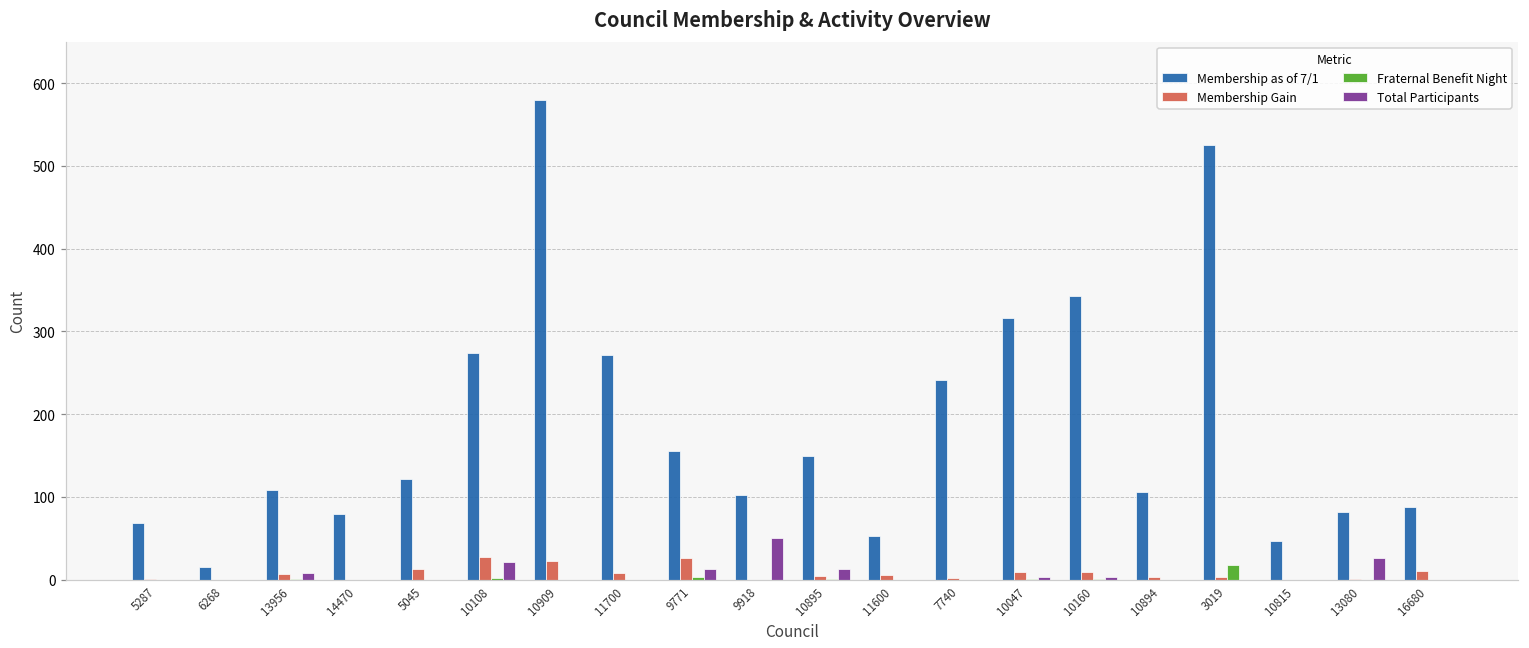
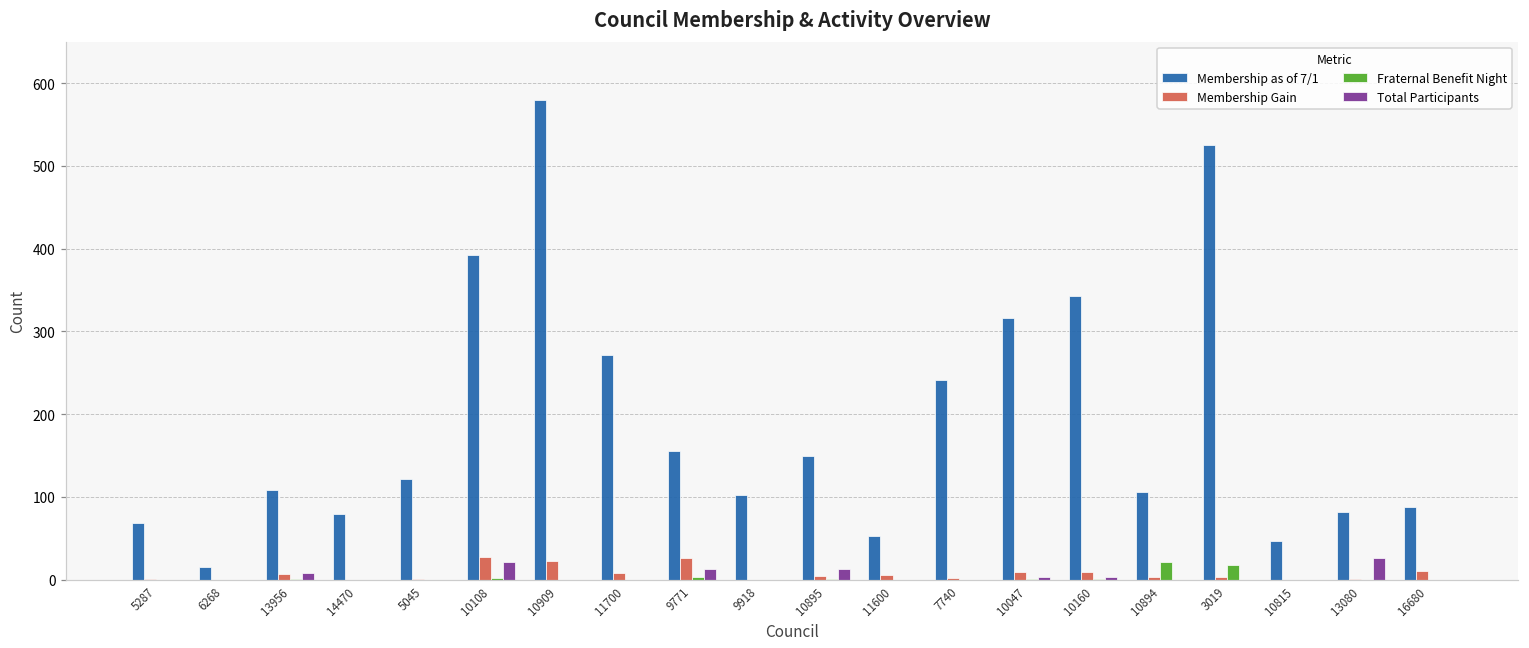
  {
    "Membership as of 7/1": {
      "5287": 70,
      "6268": 20,
      "13956": 110,
      "14470": 80,
      "5045": 120,
-     "10108": 270,
+     "10108": 390,
      "10909": 580,
      "11700": 270,
      "9771": 160,
      "9918": 100,
      "10895": 150,
      "11600": 50,
      "7740": 240,
      "10047": 320,
      "10160": 340,
      "10894": 110,
      "3019": 530,
      "10815": 50,
      "13080": 80,
      "16680": 90
    },
    "Membership Gain": {
      "6268": 0,
      "13956": 10,
      "14470": 0,
-     "5045": 10,
+     "5045": 0,
      "10108": 30,
      "10909": 20,
      "11700": 10,
      "9771": 30,
      "9918": 0,
      "10895": 0,
      "11600": 10,
      "10047": 10,
      "10160": 10,
      "10815": 0,
      "16680": 10
    },
    "Fraternal Benefit Night": {
      "5287": 0,
      "6268": 0,
      "14470": 0,
      "5045": 0,
      "10909": 0,
      "11700": 0,
      "9918": 0,
      "11600": 0,
      "7740": 0,
-     "10894": 0,
+     "10894": 20,
      "3019": 20,
      "10815": 0,
      "13080": 0,
      "16680": 0
    },
    "Total Participants": {
      "5287": 0,
      "6268": 0,
      "13956": 10,
      "14470": 0,
      "5045": 0,
      "10108": 20,
      "10909": 0,
      "11700": 0,
      "9771": 10,
-     "9918": 50,
+     "9918": 0,
      "10895": 10,
      "11600": 0,
      "7740": 0,
      "10894": 0,
      "3019": 0,
      "10815": 0,
      "13080": 30,
      "16680": 0
    }
  }
